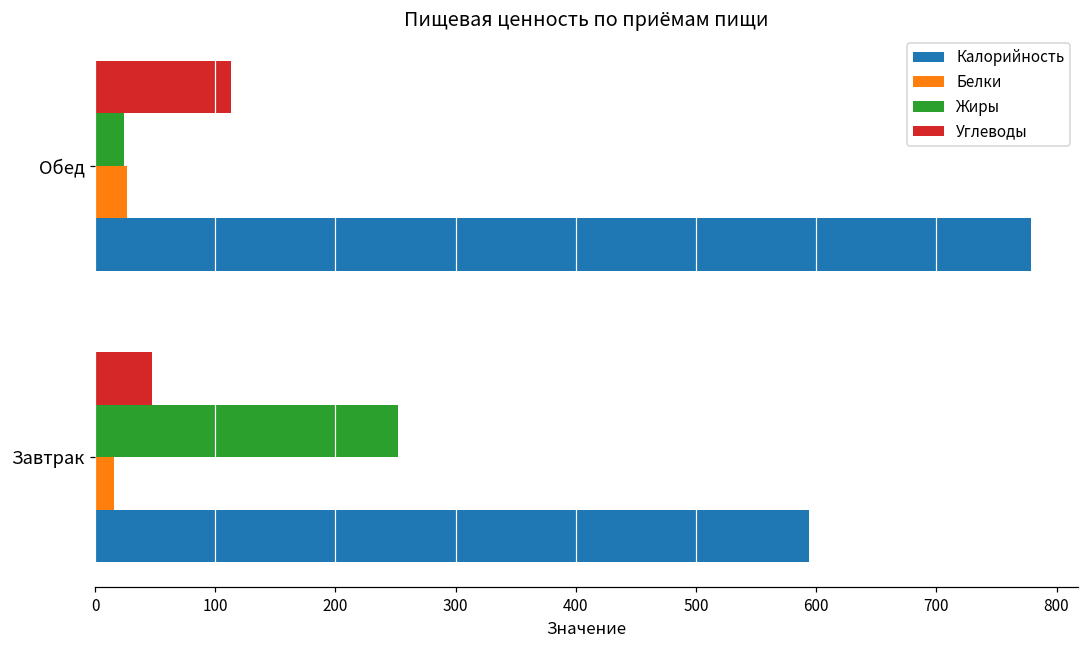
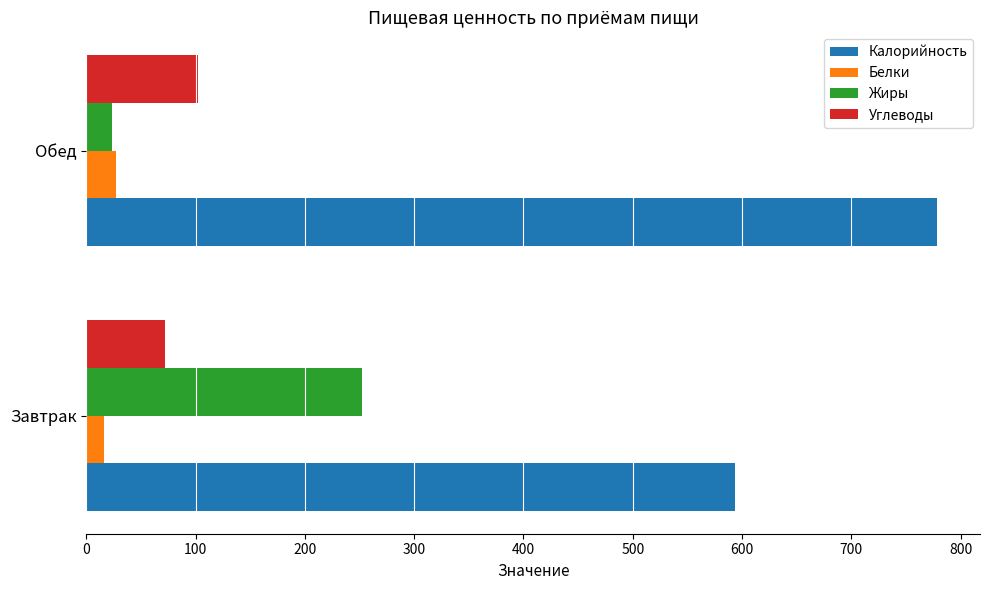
  {
    "Калорийность": {
      "Обед": 779,
      "Завтрак": 594
    },
    "Белки": {
      "Обед": 27,
      "Завтрак": 16
    },
    "Жиры": {
      "Обед": 24,
      "Завтрак": 252
    },
    "Углеводы": {
-     "Обед": 113,
-     "Завтрак": 48
+     "Обед": 102,
+     "Завтрак": 72
    }
  }
